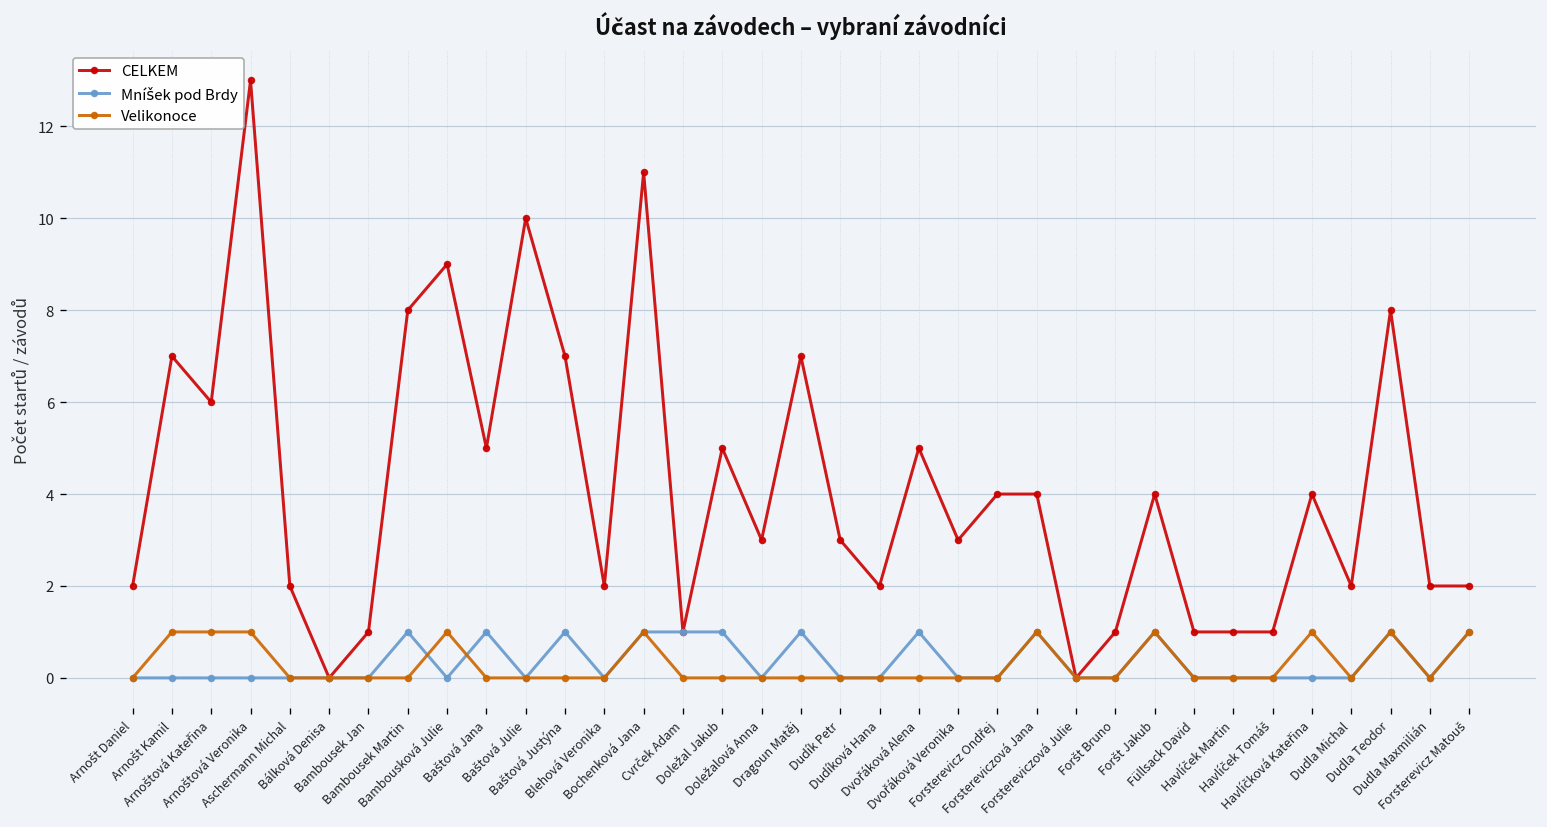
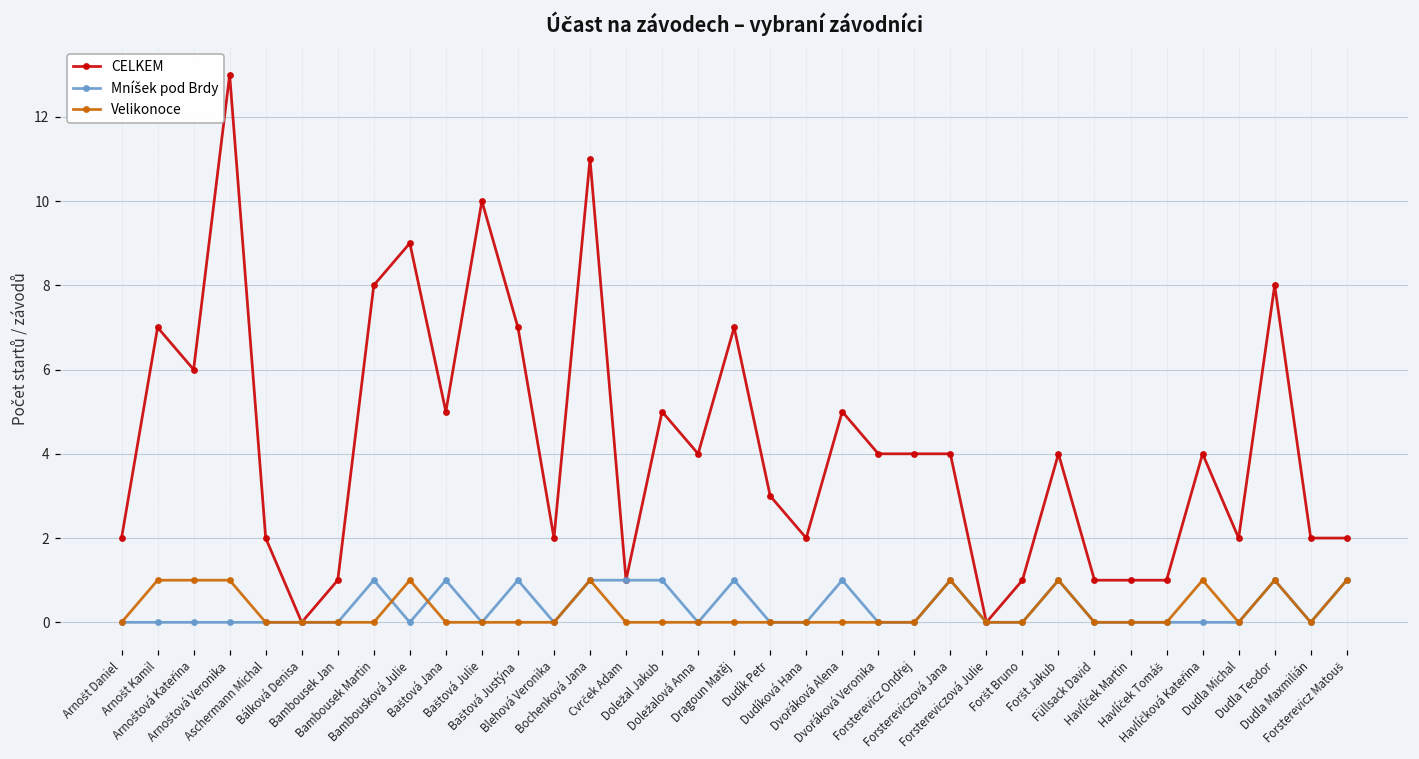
  {
    "CELKEM": {
      "Arnošt Daniel": 2,
      "Arnošt Kamil": 7,
      "Arnoštová Kateřina": 6,
      "Arnoštová Veronika": 13,
      "Aschermann Michal": 2,
      "Bambousek Jan": 1,
      "Bambousek Martin": 8,
      "Bambousková Julie": 9,
      "Baštová Jana": 5,
      "Baštová Julie": 10,
      "Baštová Justýna": 7,
      "Blehová Veronika": 2,
      "Bochenková Jana": 11,
      "Doležal Jakub": 5,
-     "Doležalová Anna": 3,
+     "Doležalová Anna": 4,
      "Dragoun Matěj": 7,
      "Dudík Petr": 3,
      "Dudíková Hana": 2,
      "Dvořáková Alena": 5,
-     "Dvořáková Veronika": 3,
+     "Dvořáková Veronika": 4,
      "Forsterevicz Ondřej": 4,
      "Forstereviczová Jana": 4,
      "Foršt Bruno": 1,
      "Foršt Jakub": 4,
      "Füllsack David": 1,
      "Havlíček Martin": 1,
      "Havlíček Tomáš": 1,
      "Havlíčková Kateřina": 4,
      "Dudla Michal": 2,
      "Dudla Teodor": 8,
      "Dudla Maxmilián": 2,
      "Forsterevicz Matouš": 2
    },
    "Mníšek pod Brdy": {
      "Arnošt Kamil": 0,
      "Arnoštová Kateřina": 0,
      "Arnoštová Veronika": 0,
      "Bambousek Martin": 1,
      "Bambousková Julie": 0,
      "Baštová Jana": 1,
      "Baštová Justýna": 1,
      "Doležal Jakub": 1,
      "Dragoun Matěj": 1,
      "Dvořáková Alena": 1,
      "Havlíčková Kateřina": 0
    },
    "Velikonoce": {
      "Arnošt Kamil": 1,
      "Arnoštová Kateřina": 1,
      "Arnoštová Veronika": 1,
      "Bambousek Martin": 0,
      "Bambousková Julie": 1,
      "Baštová Jana": 0,
      "Baštová Justýna": 0,
      "Cvrček Adam": 0,
      "Doležal Jakub": 0,
      "Dragoun Matěj": 0,
      "Dvořáková Alena": 0,
      "Havlíčková Kateřina": 1
    }
  }
